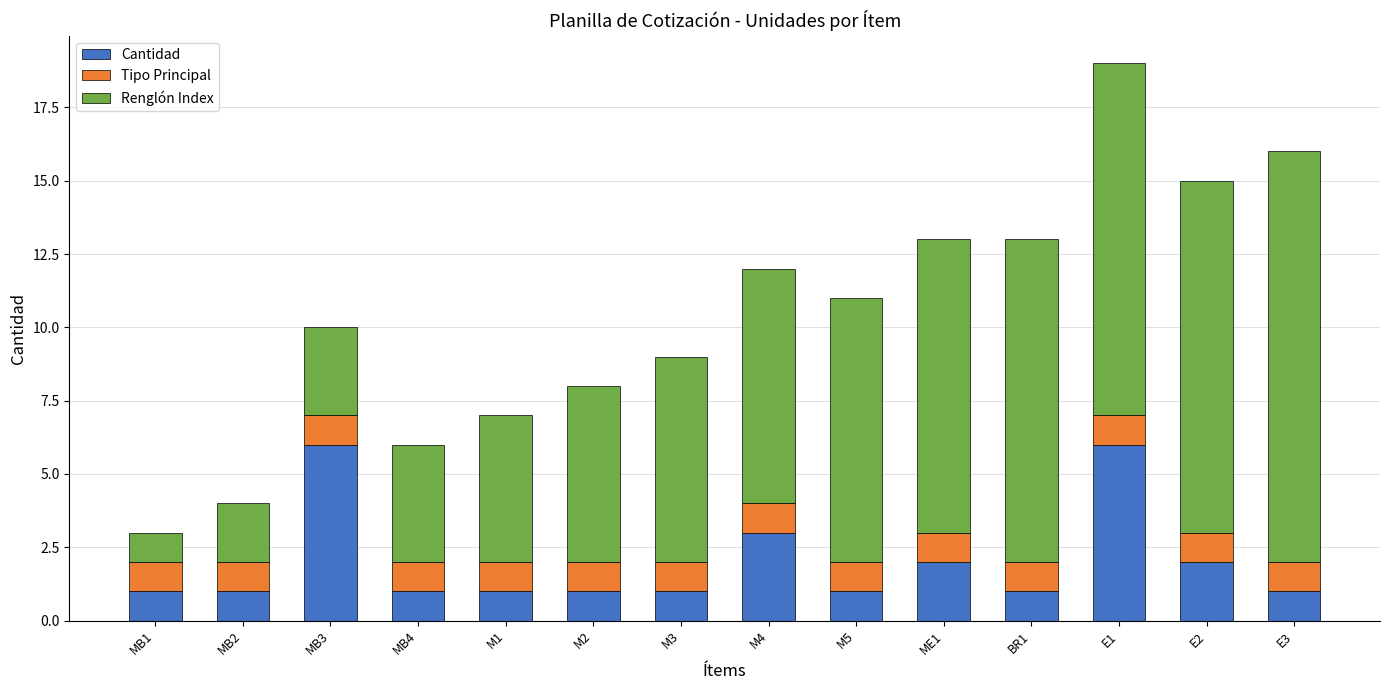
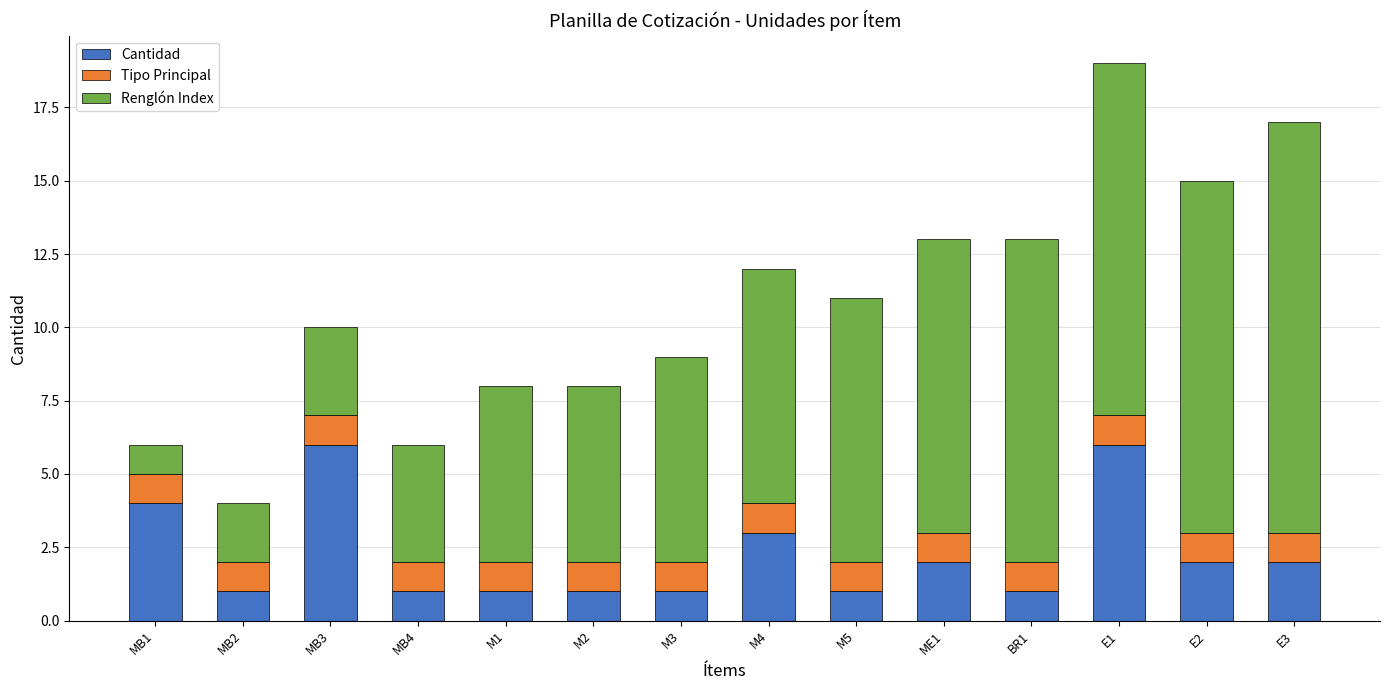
  {
    "Cantidad": {
-     "MB1": 1,
+     "MB1": 4,
      "MB2": 1,
      "MB3": 6,
      "MB4": 1,
      "M1": 1,
      "M2": 1,
      "M3": 1,
      "M4": 3,
      "M5": 1,
      "ME1": 2,
      "BR1": 1,
      "E1": 6,
      "E2": 2,
-     "E3": 1
+     "E3": 2
    },
    "Tipo Principal": {
      "MB1": 1,
      "MB2": 1,
      "MB3": 1,
      "MB4": 1,
      "M1": 1,
      "M2": 1,
      "M3": 1,
      "M4": 1,
      "M5": 1,
      "ME1": 1,
      "BR1": 1,
      "E1": 1,
      "E2": 1,
      "E3": 1
    },
    "Renglón Index": {
      "MB1": 1,
      "MB2": 2,
      "MB3": 3,
      "MB4": 4,
-     "M1": 5,
+     "M1": 6,
      "M2": 6,
      "M3": 7,
      "M4": 8,
      "M5": 9,
      "ME1": 10,
      "BR1": 11,
      "E1": 12,
      "E2": 12,
      "E3": 14
    }
  }
